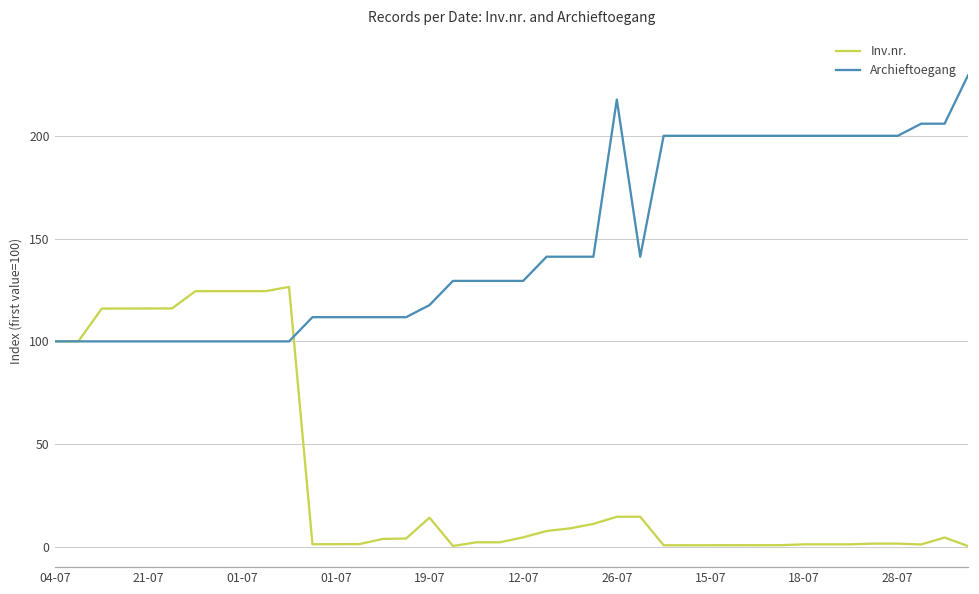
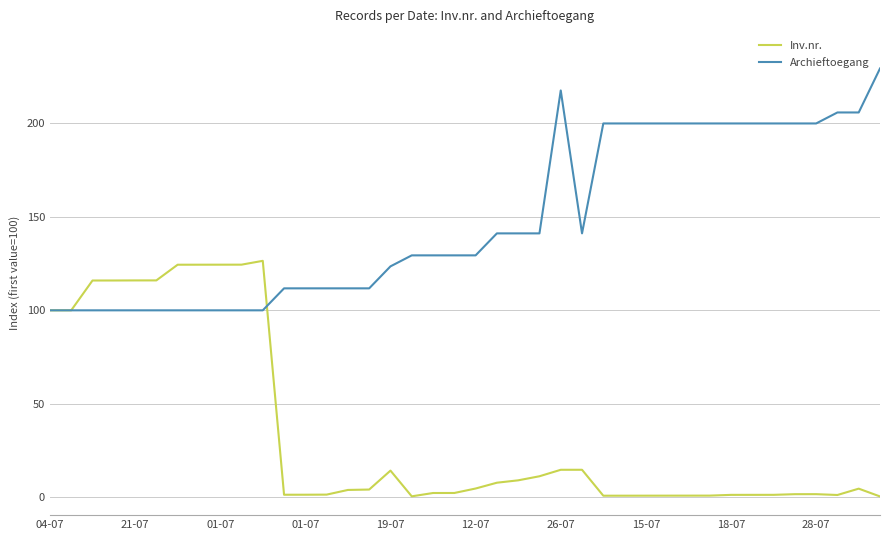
  {
    "Inv.nr.": {
      "19-07": 14,
      "26-07": 15
    },
    "Archieftoegang": {
-     "19-07": 118,
+     "19-07": 124,
      "26-07": 218
    }
  }
